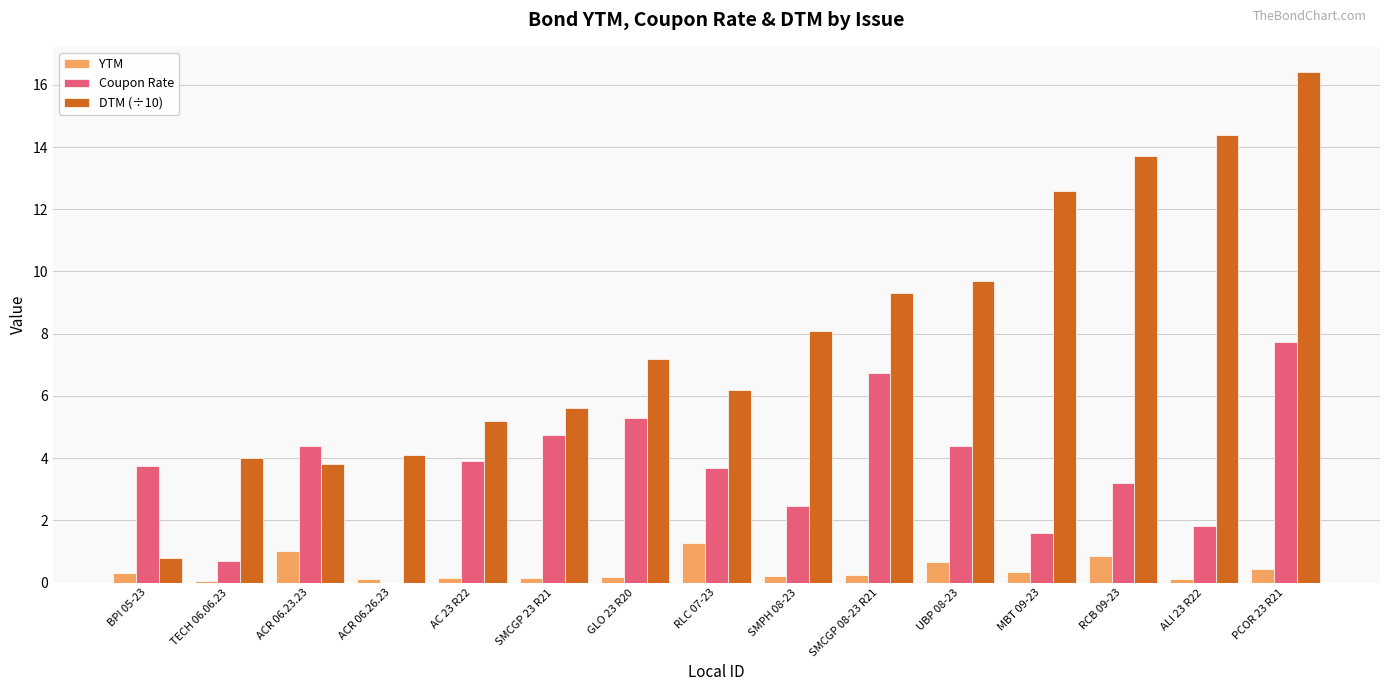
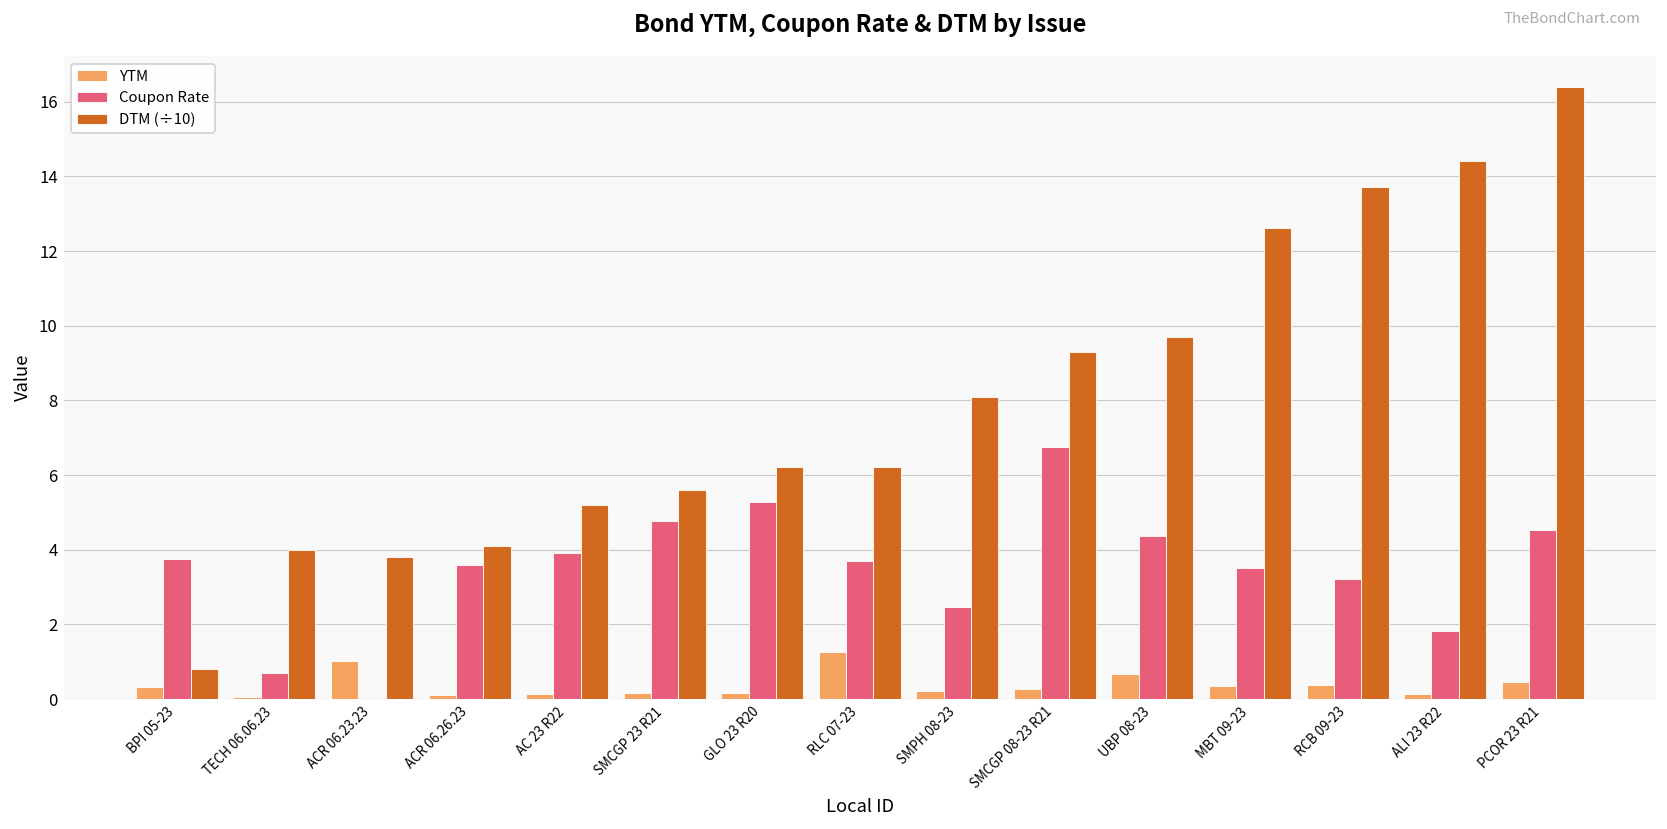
  {
    "YTM": {
      "BPI 05-23": 0.3,
      "ACR 06.23.23": 1.0,
      "ACR 06.26.23": 0.1,
      "AC 23 R22": 0.1,
      "SMCGP 23 R21": 0.2,
      "GLO 23 R20": 0.2,
      "RLC 07-23": 1.3,
      "SMPH 08-23": 0.2,
      "SMCGP 08-23 R21": 0.3,
      "UBP 08-23": 0.7,
      "MBT 09-23": 0.3,
-     "RCB 09-23": 0.9,
+     "RCB 09-23": 0.4,
      "ALI 23 R22": 0.1,
      "PCOR 23 R21": 0.4
    },
    "Coupon Rate": {
      "BPI 05-23": 3.8,
      "TECH 06.06.23": 0.7,
-     "ACR 06.23.23": 4.4,
-     "ACR 06.26.23": 0.0,
+     "ACR 06.23.23": 0.0,
+     "ACR 06.26.23": 3.6,
      "AC 23 R22": 3.9,
      "SMCGP 23 R21": 4.8,
      "GLO 23 R20": 5.3,
      "RLC 07-23": 3.7,
      "SMPH 08-23": 2.5,
      "SMCGP 08-23 R21": 6.8,
      "UBP 08-23": 4.4,
-     "MBT 09-23": 1.6,
+     "MBT 09-23": 3.5,
      "RCB 09-23": 3.2,
      "ALI 23 R22": 1.8,
-     "PCOR 23 R21": 7.7
+     "PCOR 23 R21": 4.5
    },
    "DTM (÷10)": {
      "BPI 05-23": 0.8,
      "TECH 06.06.23": 4.0,
      "ACR 06.23.23": 3.8,
      "ACR 06.26.23": 4.1,
      "AC 23 R22": 5.2,
      "SMCGP 23 R21": 5.6,
-     "GLO 23 R20": 7.2,
+     "GLO 23 R20": 6.2,
      "RLC 07-23": 6.2,
      "SMPH 08-23": 8.1,
      "SMCGP 08-23 R21": 9.3,
      "UBP 08-23": 9.7,
      "MBT 09-23": 12.6,
      "RCB 09-23": 13.7,
      "ALI 23 R22": 14.4,
      "PCOR 23 R21": 16.4
    }
  }
